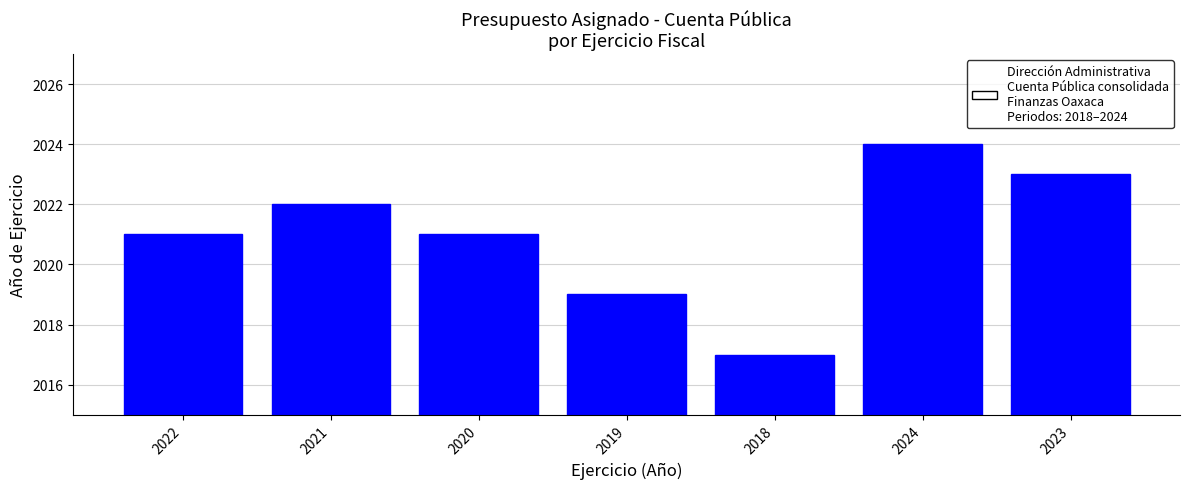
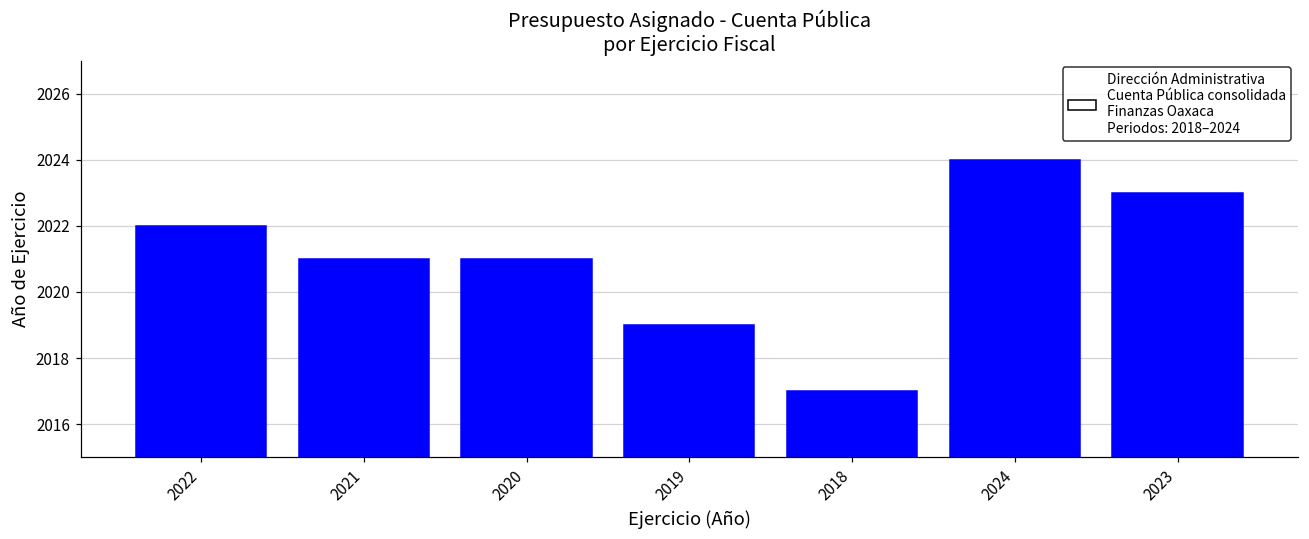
  {
-   "2022": 2021,
-   "2021": 2022,
+   "2022": 2022,
+   "2021": 2021,
    "2020": 2021,
    "2019": 2019,
    "2018": 2017,
    "2024": 2024,
    "2023": 2023
  }
